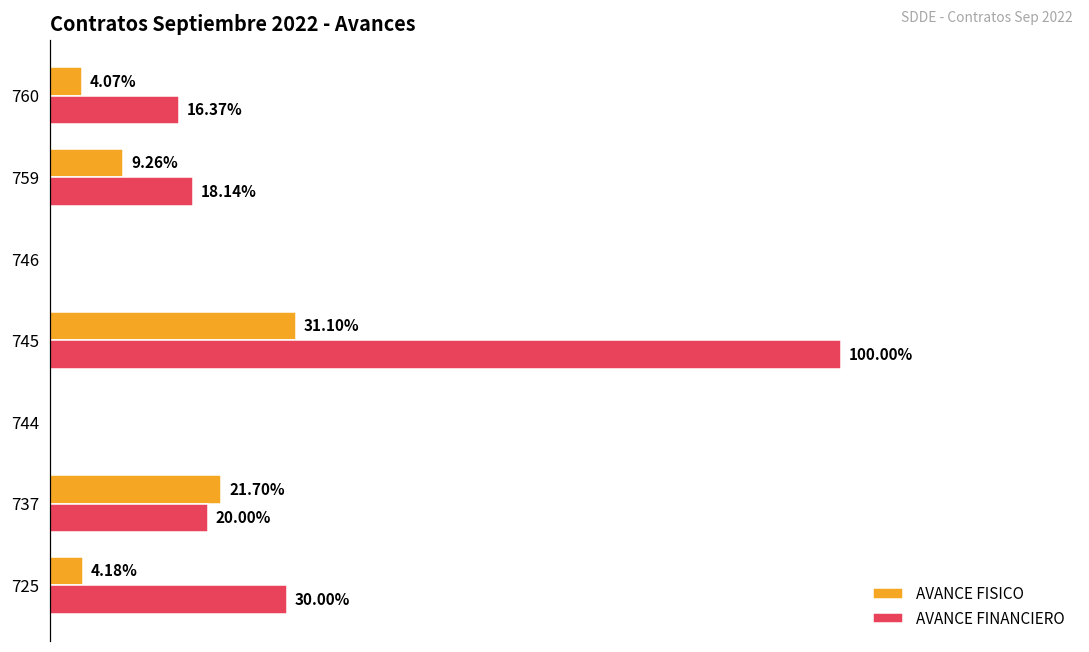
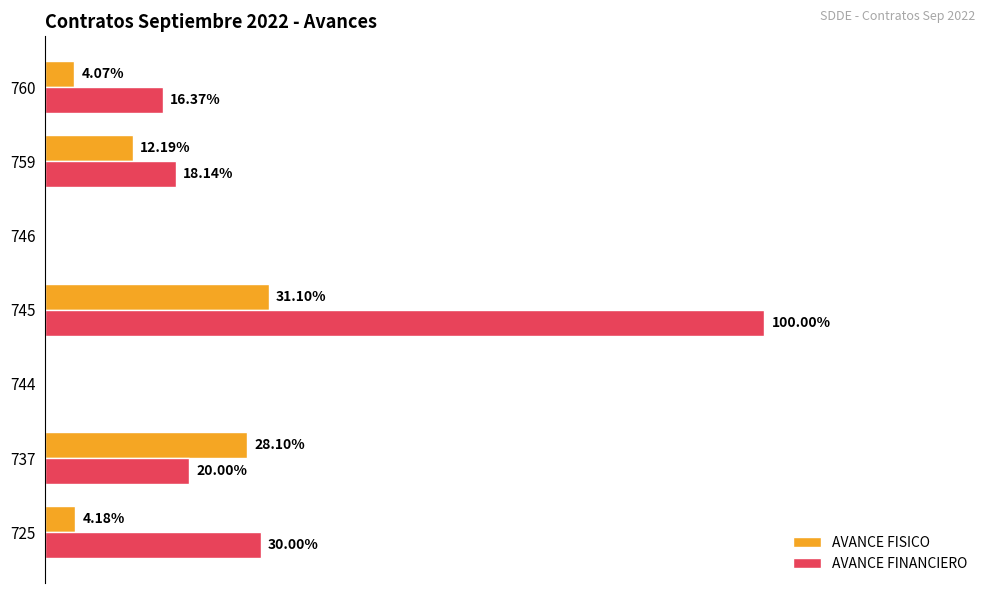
  {
    "AVANCE FISICO": {
      "760": "4.07%",
-     "759": "9.26%",
+     "759": "12.19%",
      "745": "31.10%",
-     "737": "21.70%",
+     "737": "28.10%",
      "725": "4.18%"
    },
    "AVANCE FINANCIERO": {
      "760": "16.37%",
      "759": "18.14%",
      "745": "100.00%",
      "737": "20.00%",
      "725": "30.00%"
    }
  }
